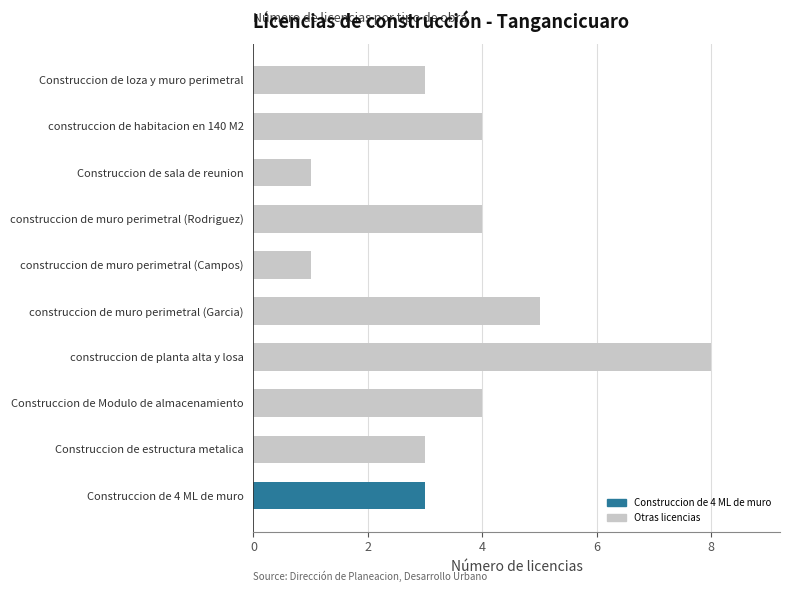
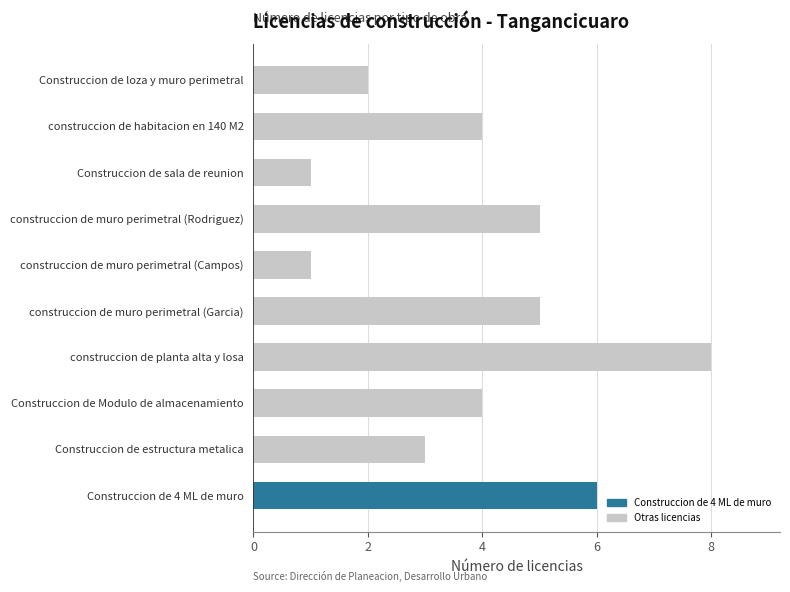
  {
-   "Construccion de loza y muro perimetral": 3,
+   "Construccion de loza y muro perimetral": 2,
    "construccion de habitacion en 140 M2": 4,
    "Construccion de sala de reunion": 1,
-   "construccion de muro perimetral (Rodriguez)": 4,
+   "construccion de muro perimetral (Rodriguez)": 5,
    "construccion de muro perimetral (Campos)": 1,
    "construccion de muro perimetral (Garcia)": 5,
    "construccion de planta alta y losa": 8,
    "Construccion de Modulo de almacenamiento": 4,
    "Construccion de estructura metalica": 3,
-   "Construccion de 4 ML de muro": 3
+   "Construccion de 4 ML de muro": 6
  }
